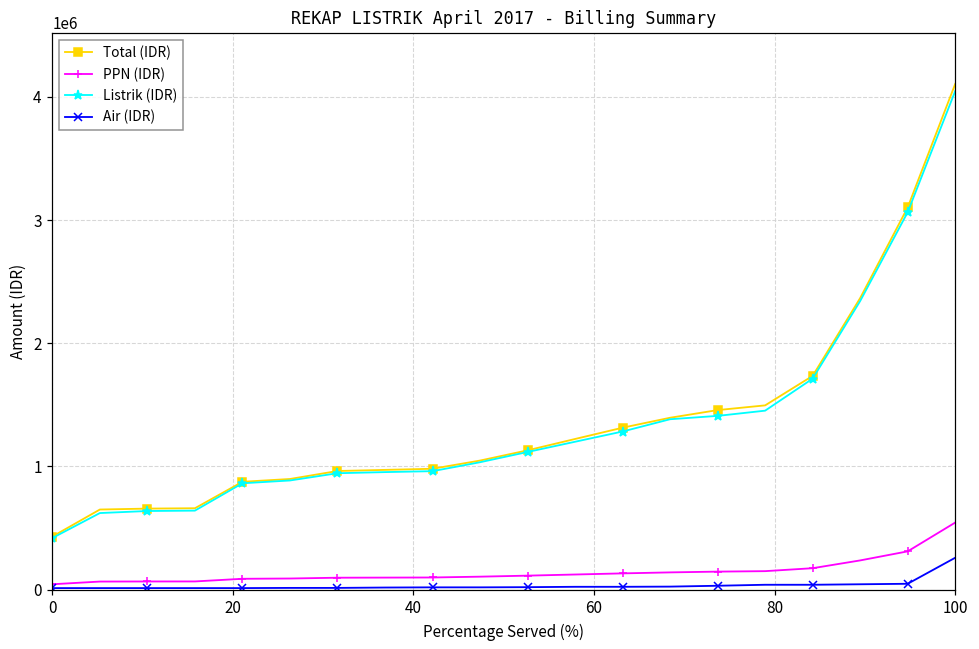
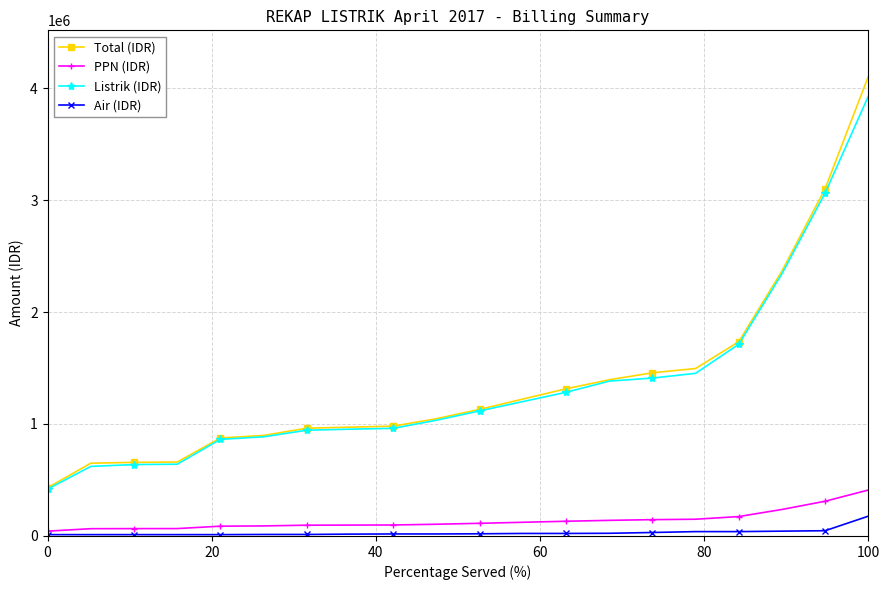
  {
    "Total (IDR)": {
      "100": 4100000
    },
    "PPN (IDR)": {
      "0": 40000,
-     "100": 540000
+     "100": 410000
    },
    "Listrik (IDR)": {
-     "100": 4050000
+     "100": 3930000
    },
    "Air (IDR)": {
      "0": 10000,
-     "100": 260000
+     "100": 180000
    }
  }
